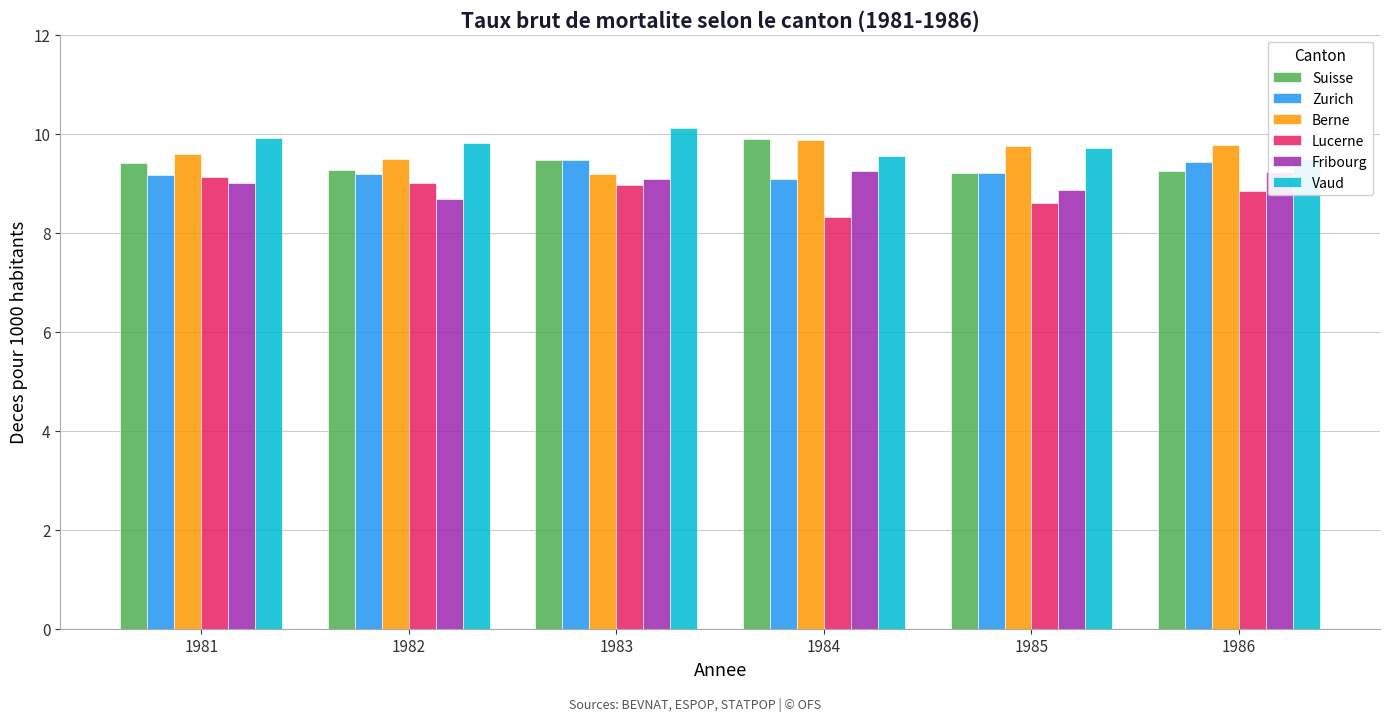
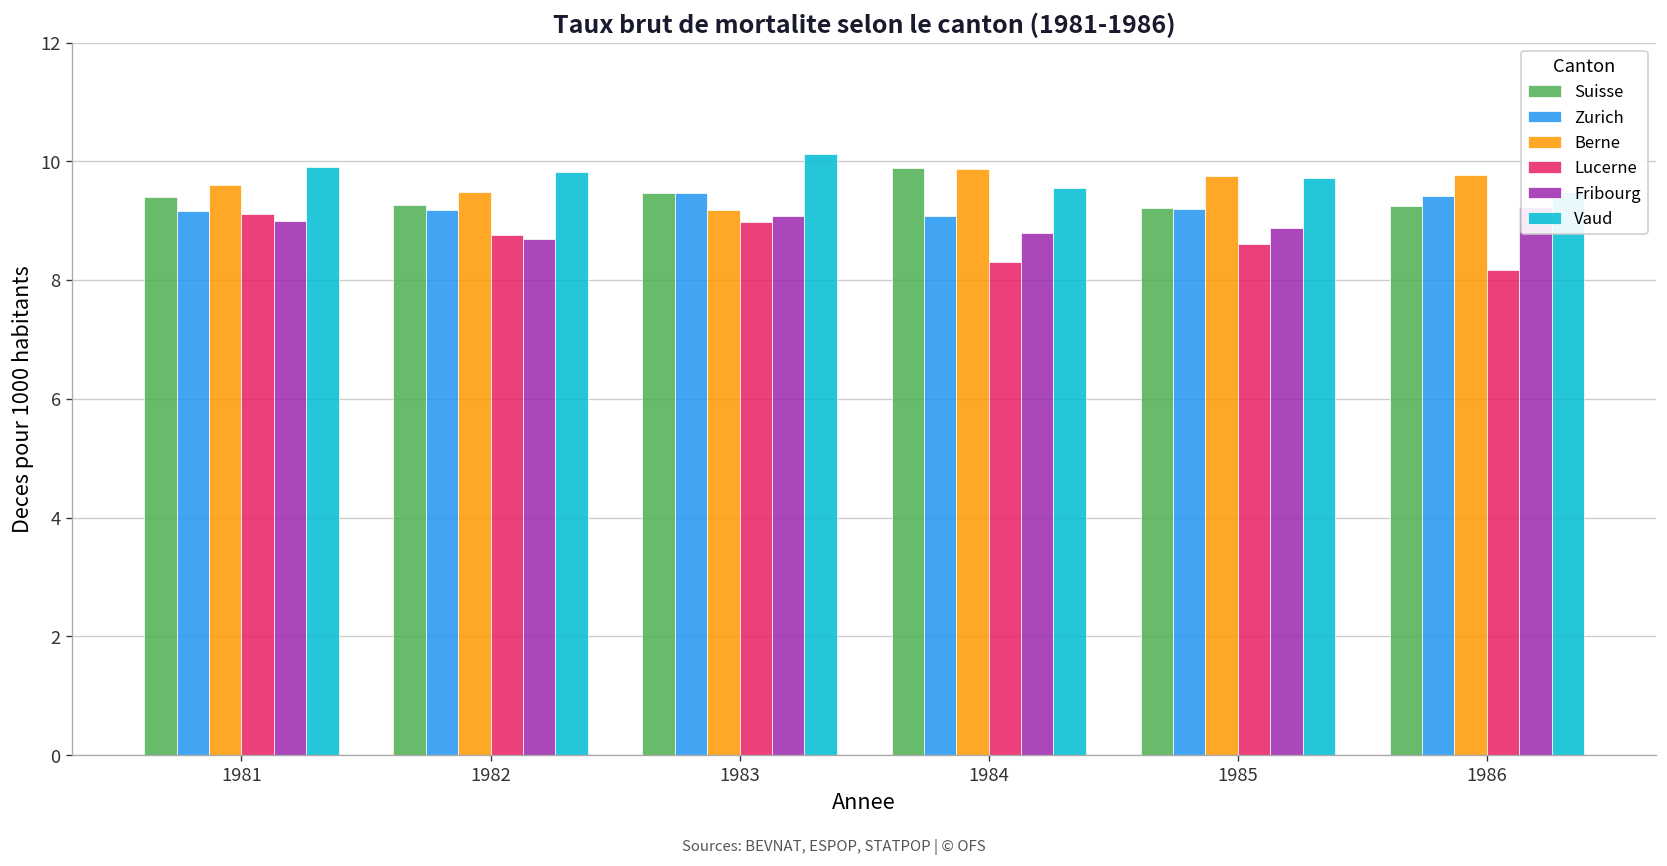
  {
    "Suisse": {
      "1981": 9.4,
      "1982": 9.3,
      "1983": 9.5,
      "1984": 9.9,
      "1985": 9.2,
      "1986": 9.2
    },
    "Berne": {
      "1981": 9.6,
      "1982": 9.5,
      "1983": 9.2,
      "1984": 9.9,
      "1985": 9.8,
      "1986": 9.8
    },
    "Lucerne": {
      "1981": 9.1,
-     "1982": 9.0,
+     "1982": 8.8,
      "1983": 9.0,
      "1984": 8.3,
      "1985": 8.6,
-     "1986": 8.8
+     "1986": 8.2
    },
    "Fribourg": {
      "1981": 9.0,
      "1982": 8.7,
      "1983": 9.1,
-     "1984": 9.2,
+     "1984": 8.8,
      "1985": 8.9
    }
  }
